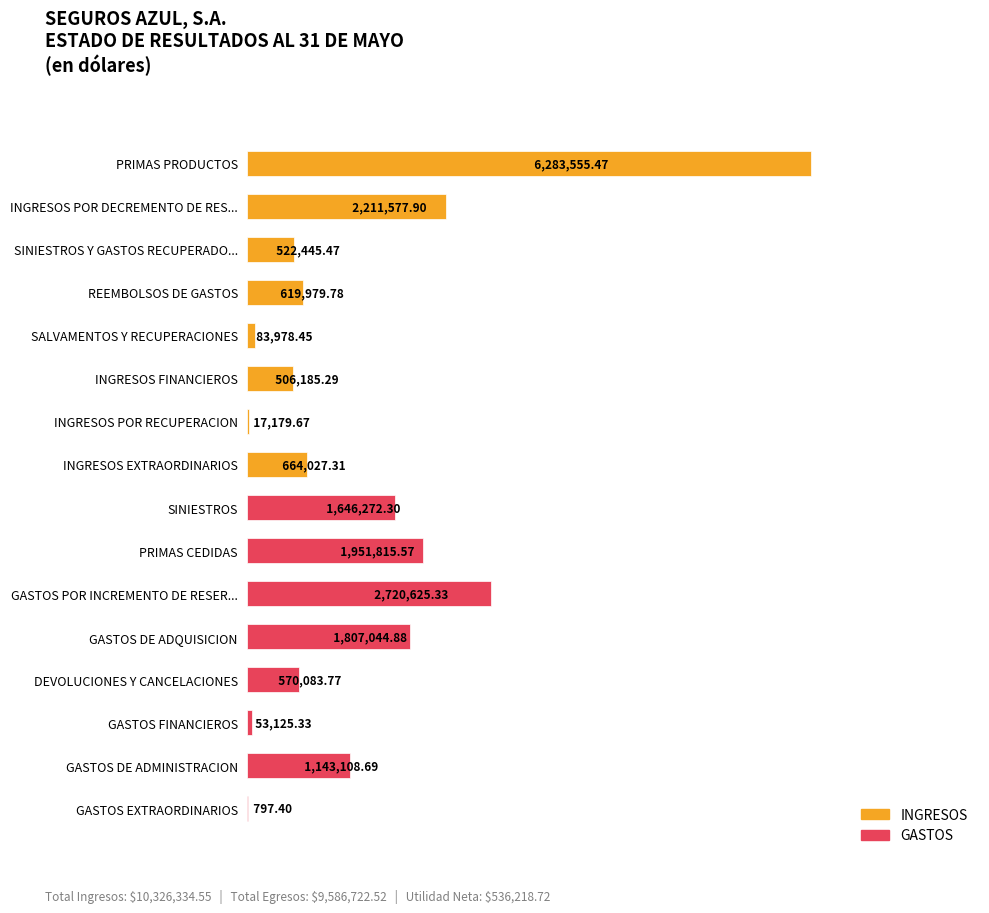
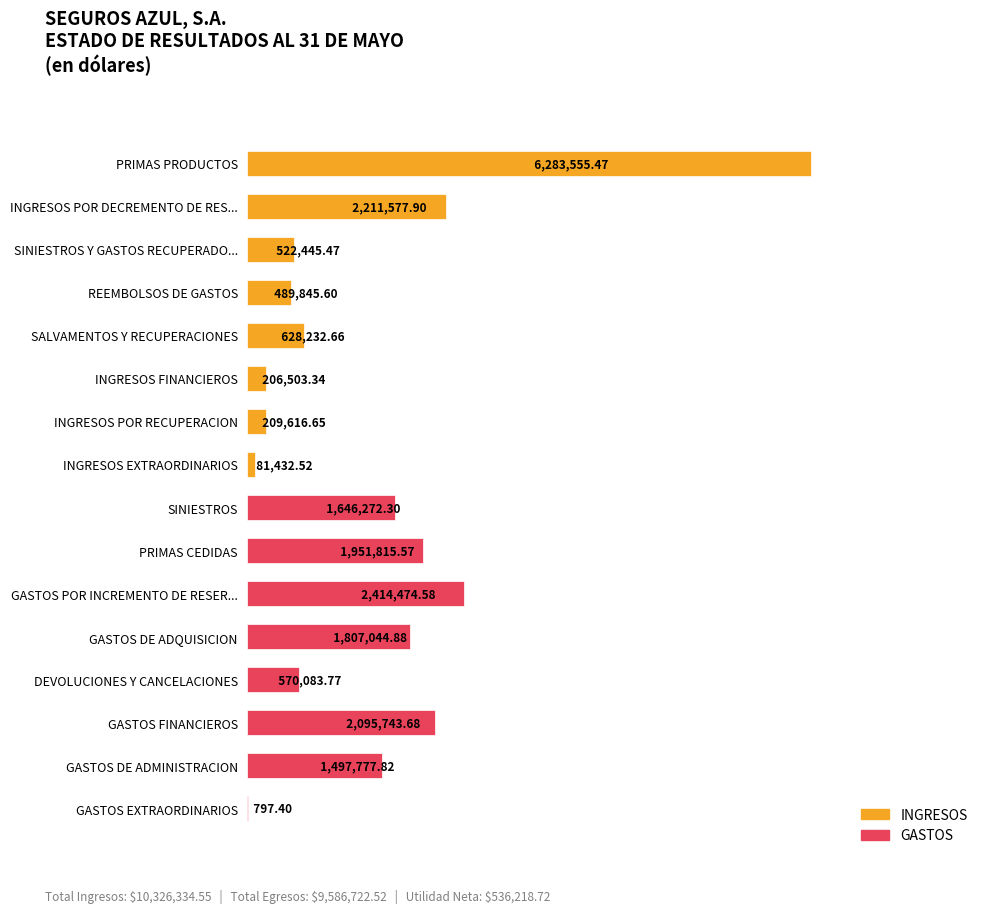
  {
-   "REEMBOLSOS DE GASTOS": "619,979.78",
-   "SALVAMENTOS Y RECUPERACIONES": "83,978.45",
-   "INGRESOS FINANCIEROS": "506,185.29",
-   "INGRESOS POR RECUPERACION": "17,179.67",
-   "INGRESOS EXTRAORDINARIOS": "664,027.31",
-   "GASTOS POR INCREMENTO DE RESER...": "2,720,625.33",
-   "GASTOS FINANCIEROS": "53,125.33",
-   "GASTOS DE ADMINISTRACION": "1,143,108.69"
+   "REEMBOLSOS DE GASTOS": "489,845.60",
+   "SALVAMENTOS Y RECUPERACIONES": "628,232.66",
+   "INGRESOS FINANCIEROS": "206,503.34",
+   "INGRESOS POR RECUPERACION": "209,616.65",
+   "INGRESOS EXTRAORDINARIOS": "81,432.52",
+   "GASTOS POR INCREMENTO DE RESER...": "2,414,474.58",
+   "GASTOS FINANCIEROS": "2,095,743.68",
+   "GASTOS DE ADMINISTRACION": "1,497,777.82"
  }
